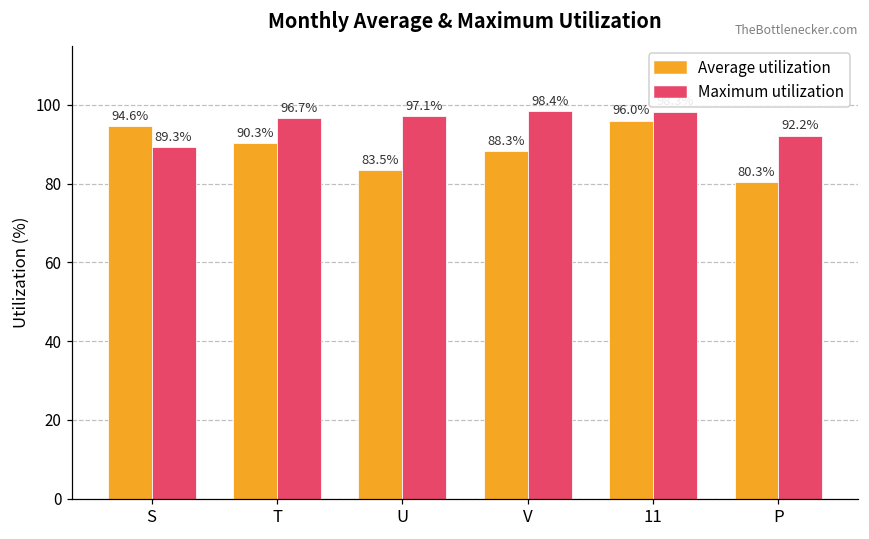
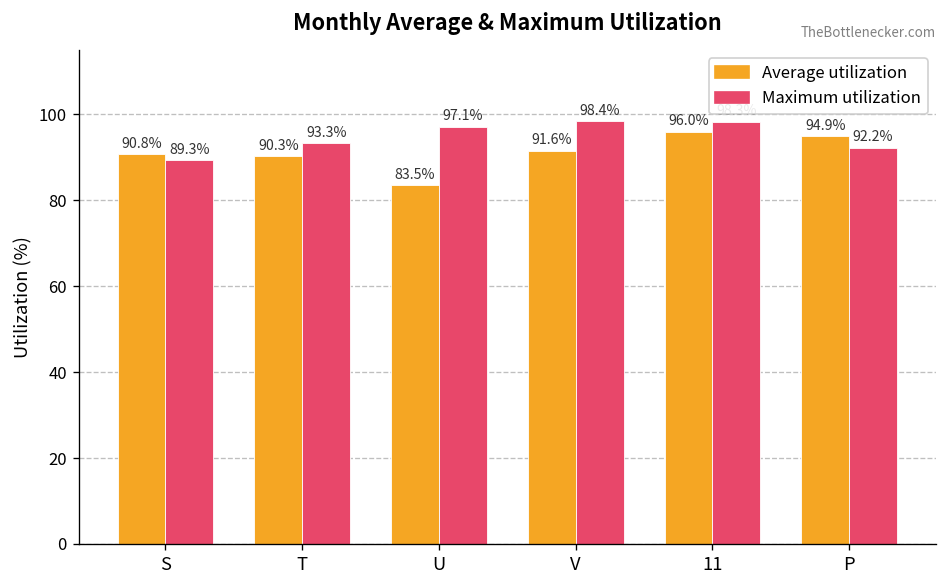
  {
    "Average utilization": {
-     "S": "94.6%",
+     "S": "90.8%",
      "T": "90.3%",
      "U": "83.5%",
-     "V": "88.3%",
+     "V": "91.6%",
      "11": "96.0%",
-     "P": "80.3%"
+     "P": "94.9%"
    },
    "Maximum utilization": {
      "S": "89.3%",
-     "T": "96.7%",
+     "T": "93.3%",
      "U": "97.1%",
      "V": "98.4%",
      "P": "92.2%"
    }
  }
